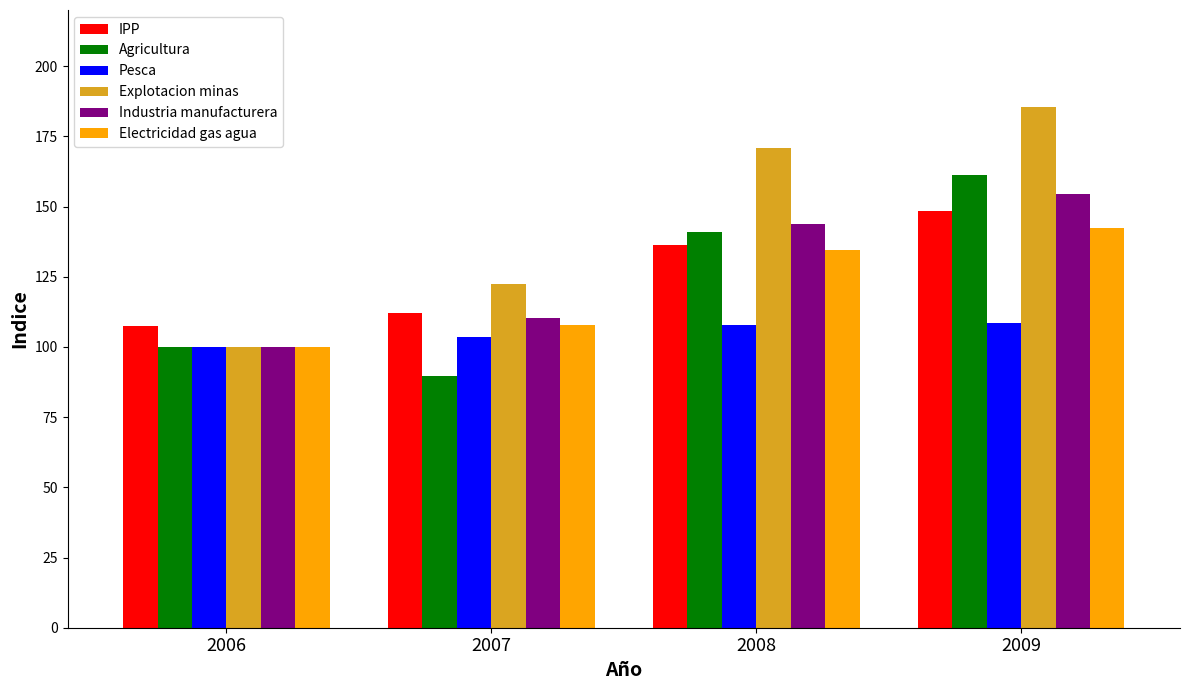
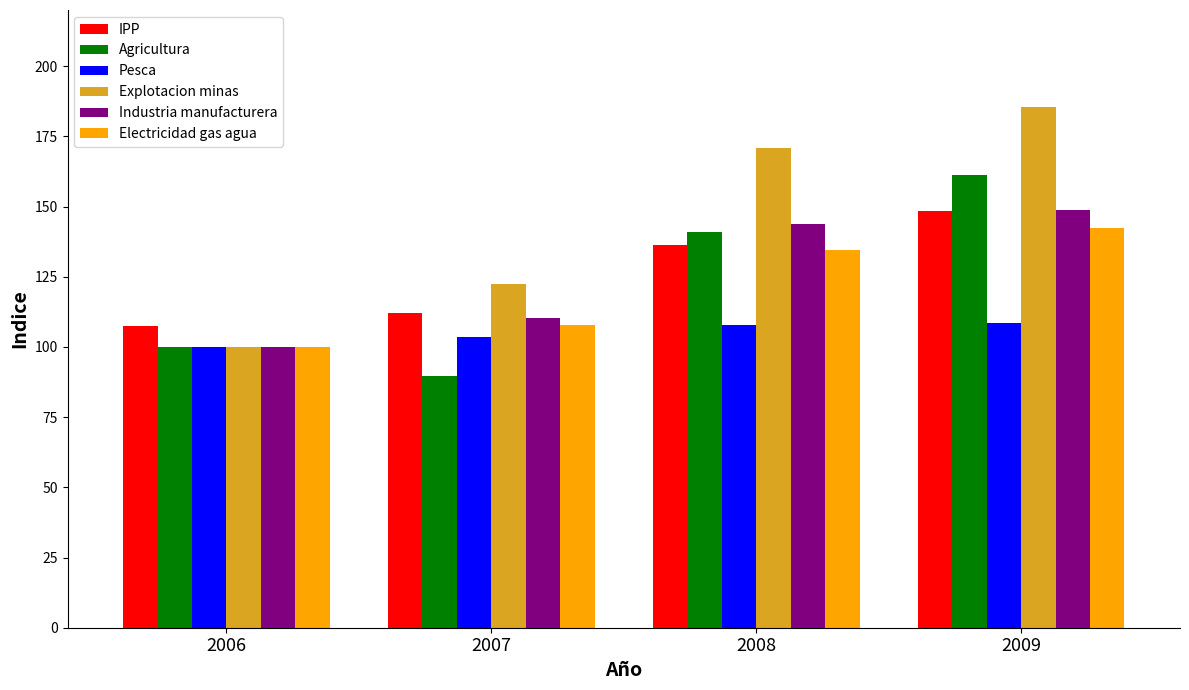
  {
    "IPP": {
      "2006": 107,
      "2007": 112,
      "2008": 136,
      "2009": 149
    },
    "Agricultura": {
      "2006": 100,
      "2007": 90,
      "2008": 141,
      "2009": 161
    },
    "Pesca": {
      "2006": 100,
      "2007": 104,
      "2008": 108,
      "2009": 108
    },
    "Industria manufacturera": {
      "2006": 100,
      "2007": 110,
      "2008": 144,
-     "2009": 155
+     "2009": 149
    }
  }
